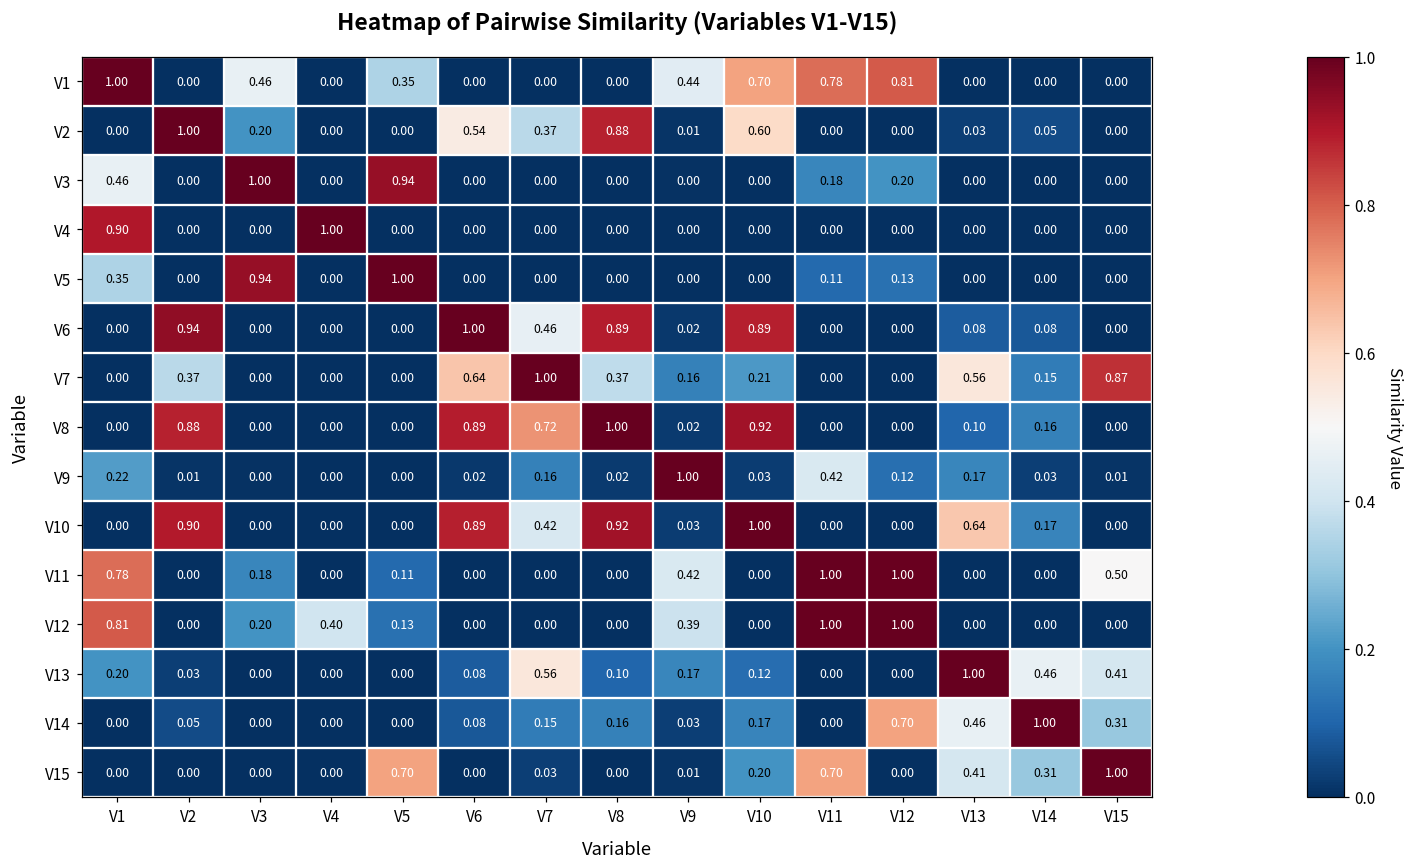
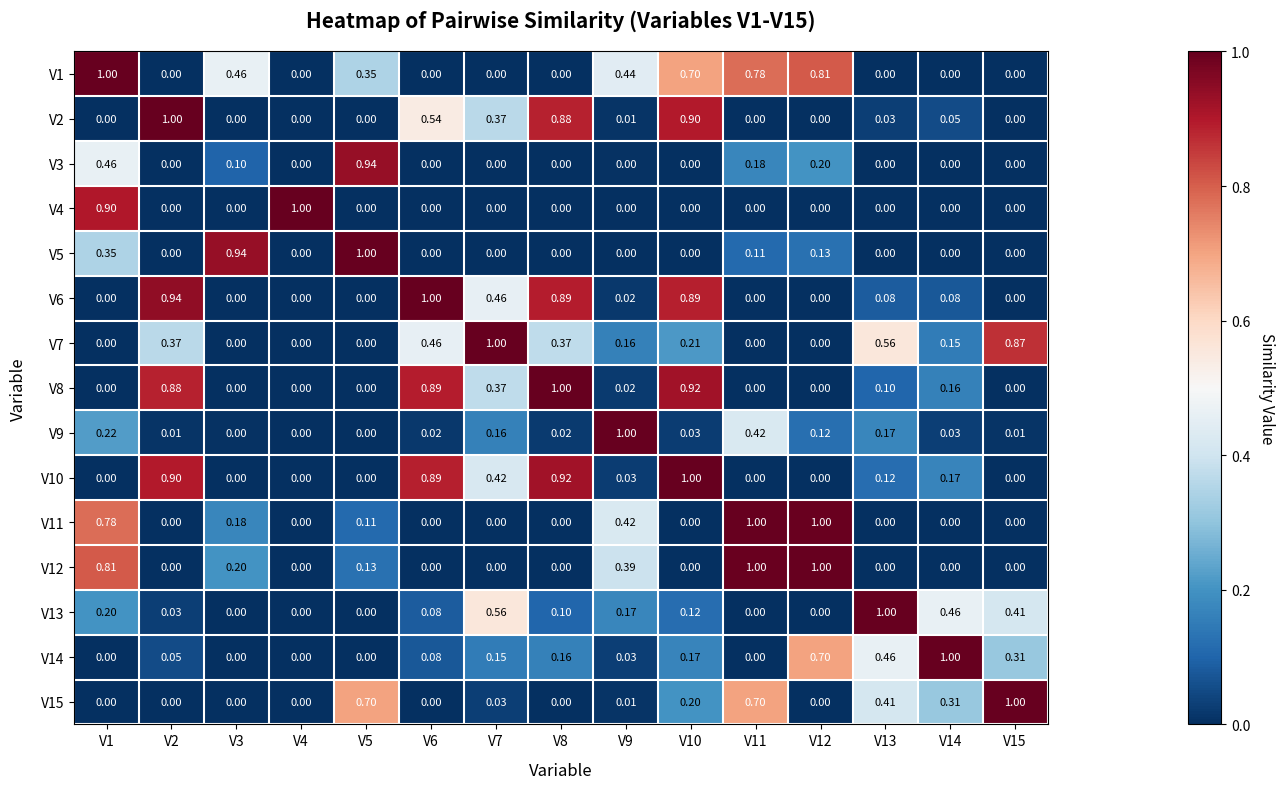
  {
    "V2": {
      "V1": 0.00,
      "V2": 1.00,
-     "V3": 0.20,
+     "V3": 0.00,
      "V4": 0.00,
      "V5": 0.00,
      "V6": 0.54,
      "V7": 0.37,
      "V8": 0.88,
      "V9": 0.01,
-     "V10": 0.60,
+     "V10": 0.90,
      "V11": 0.00,
      "V12": 0.00,
      "V13": 0.03,
      "V14": 0.05,
      "V15": 0.00
    },
    "V3": {
      "V1": 0.46,
      "V2": 0.00,
-     "V3": 1.00,
+     "V3": 0.10,
      "V4": 0.00,
      "V5": 0.94,
      "V6": 0.00,
      "V7": 0.00,
      "V8": 0.00,
      "V9": 0.00,
      "V10": 0.00,
      "V11": 0.18,
      "V12": 0.20,
      "V13": 0.00,
      "V14": 0.00,
      "V15": 0.00
    },
    "V7": {
      "V1": 0.00,
      "V2": 0.37,
      "V3": 0.00,
      "V4": 0.00,
      "V5": 0.00,
-     "V6": 0.64,
+     "V6": 0.46,
      "V7": 1.00,
      "V8": 0.37,
      "V9": 0.16,
      "V10": 0.21,
      "V11": 0.00,
      "V12": 0.00,
      "V13": 0.56,
      "V14": 0.15,
      "V15": 0.87
    },
    "V8": {
      "V1": 0.00,
      "V2": 0.88,
      "V3": 0.00,
      "V4": 0.00,
      "V5": 0.00,
      "V6": 0.89,
-     "V7": 0.72,
+     "V7": 0.37,
      "V8": 1.00,
      "V9": 0.02,
      "V10": 0.92,
      "V11": 0.00,
      "V12": 0.00,
      "V13": 0.10,
      "V14": 0.16,
      "V15": 0.00
    },
    "V10": {
      "V1": 0.00,
      "V2": 0.90,
      "V3": 0.00,
      "V4": 0.00,
      "V5": 0.00,
      "V6": 0.89,
      "V7": 0.42,
      "V8": 0.92,
      "V9": 0.03,
      "V10": 1.00,
      "V11": 0.00,
      "V12": 0.00,
-     "V13": 0.64,
+     "V13": 0.12,
      "V14": 0.17,
      "V15": 0.00
    },
    "V11": {
      "V1": 0.78,
      "V2": 0.00,
      "V3": 0.18,
      "V4": 0.00,
      "V5": 0.11,
      "V6": 0.00,
      "V7": 0.00,
      "V8": 0.00,
      "V9": 0.42,
      "V10": 0.00,
      "V11": 1.00,
      "V12": 1.00,
      "V13": 0.00,
      "V14": 0.00,
-     "V15": 0.50
+     "V15": 0.00
    },
    "V12": {
      "V1": 0.81,
      "V2": 0.00,
      "V3": 0.20,
-     "V4": 0.40,
+     "V4": 0.00,
      "V5": 0.13,
      "V6": 0.00,
      "V7": 0.00,
      "V8": 0.00,
      "V9": 0.39,
      "V10": 0.00,
      "V11": 1.00,
      "V12": 1.00,
      "V13": 0.00,
      "V14": 0.00,
      "V15": 0.00
    }
  }
